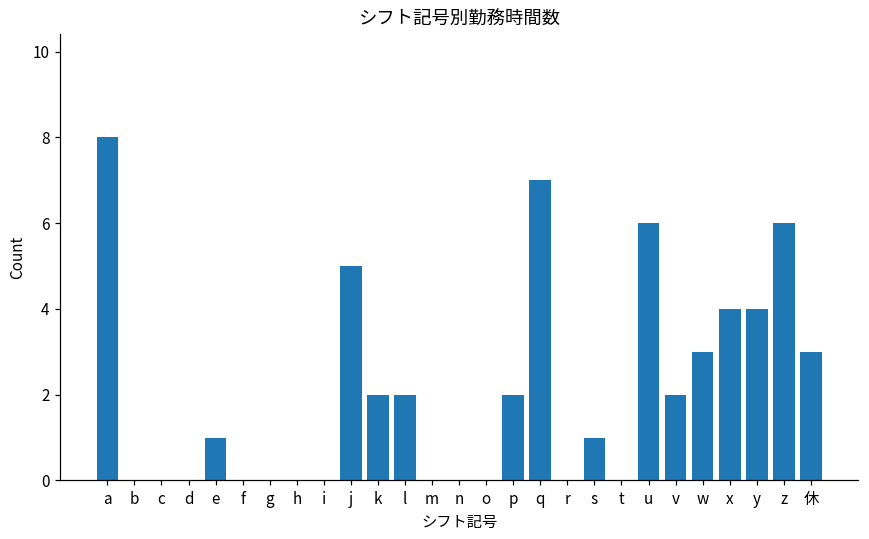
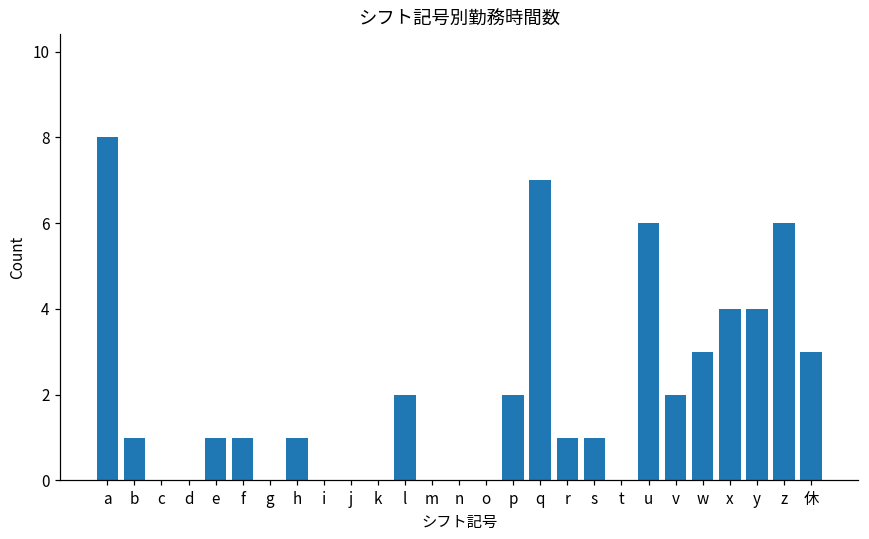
  {
    "a": 8,
-   "b": 0,
+   "b": 1,
    "c": 0,
    "d": 0,
    "e": 1,
-   "f": 0,
+   "f": 1,
    "g": 0,
-   "h": 0,
+   "h": 1,
    "i": 0,
-   "j": 5,
-   "k": 2,
+   "j": 0,
+   "k": 0,
    "l": 2,
    "m": 0,
    "n": 0,
    "o": 0,
    "p": 2,
    "q": 7,
-   "r": 0,
+   "r": 1,
    "s": 1,
    "t": 0,
    "u": 6,
    "v": 2,
    "w": 3,
    "x": 4,
    "y": 4,
    "z": 6,
    "休": 3
  }
